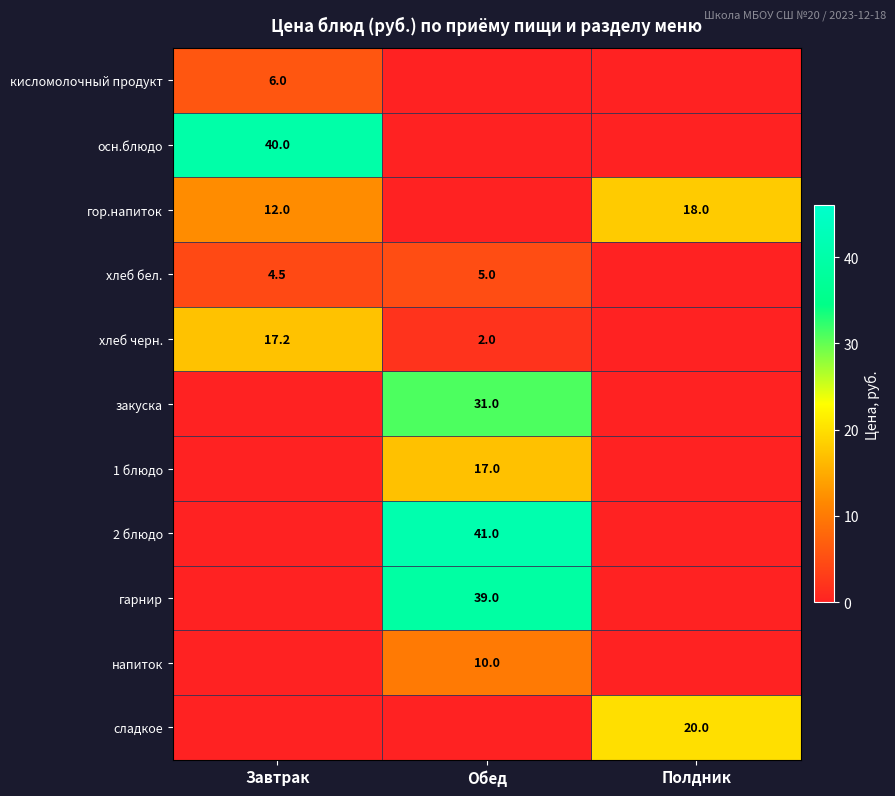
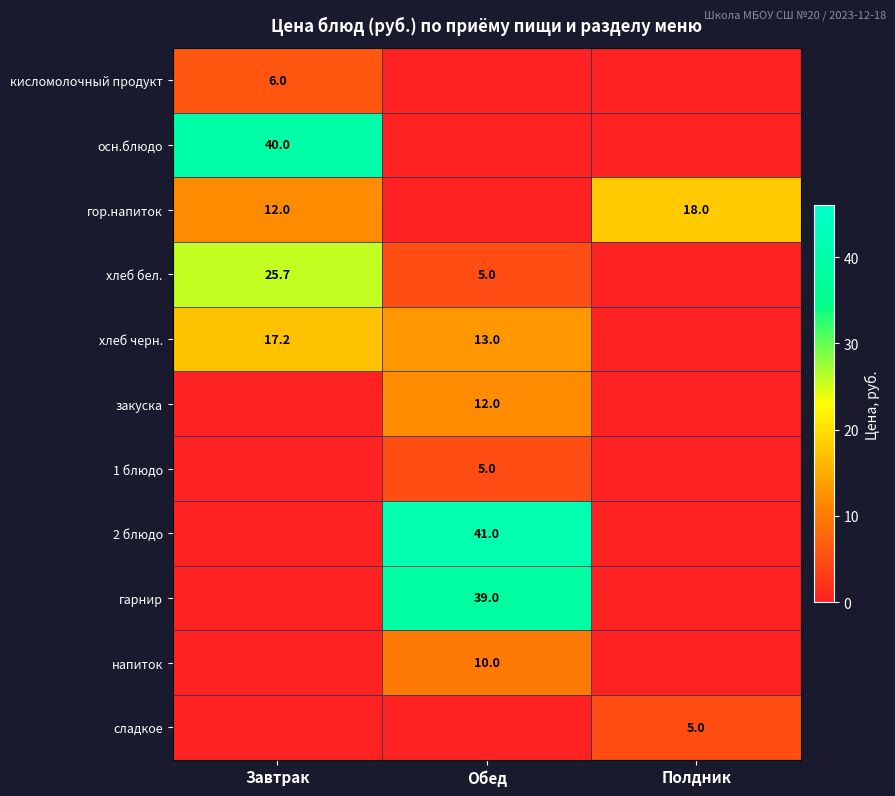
  {
    "кисломолочный продукт": {
      "Завтрак": 6.0
    },
    "осн.блюдо": {
      "Завтрак": 40.0
    },
    "гор.напиток": {
      "Завтрак": 12.0,
      "Полдник": 18.0
    },
    "хлеб бел.": {
-     "Завтрак": 4.5,
+     "Завтрак": 25.7,
      "Обед": 5.0
    },
    "хлеб черн.": {
      "Завтрак": 17.2,
-     "Обед": 2.0
+     "Обед": 13.0
    },
    "закуска": {
-     "Обед": 31.0
+     "Обед": 12.0
    },
    "1 блюдо": {
-     "Обед": 17.0
+     "Обед": 5.0
    },
    "2 блюдо": {
      "Обед": 41.0
    },
    "гарнир": {
      "Обед": 39.0
    },
    "напиток": {
      "Обед": 10.0
    },
    "сладкое": {
-     "Полдник": 20.0
+     "Полдник": 5.0
    }
  }
